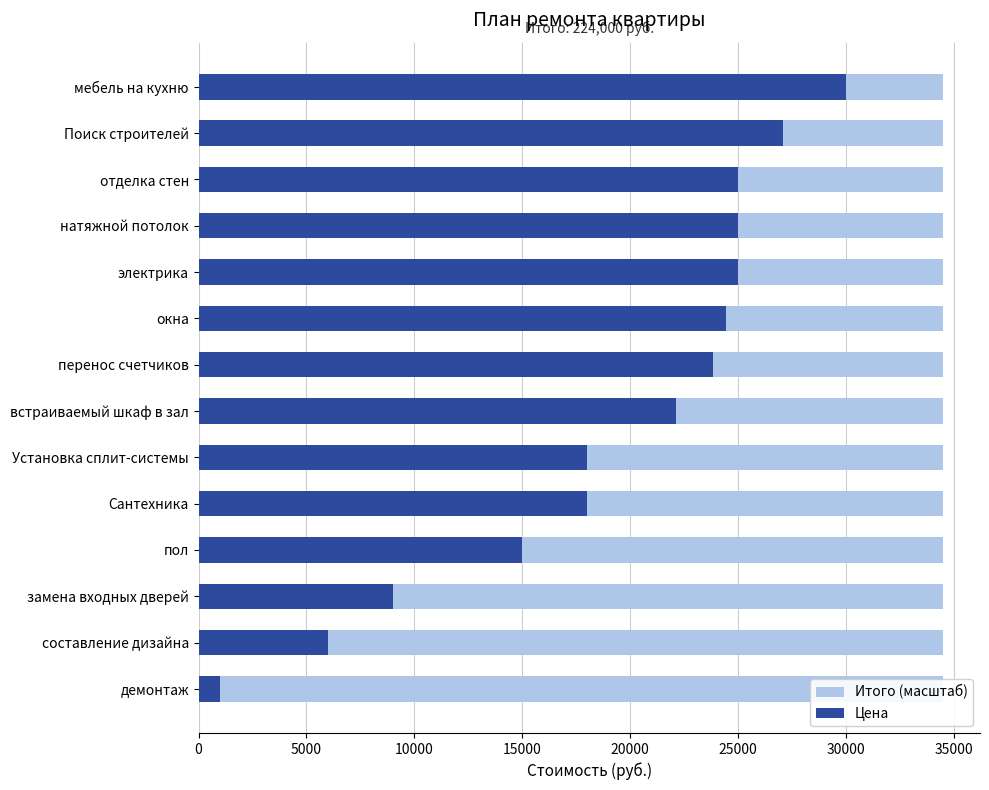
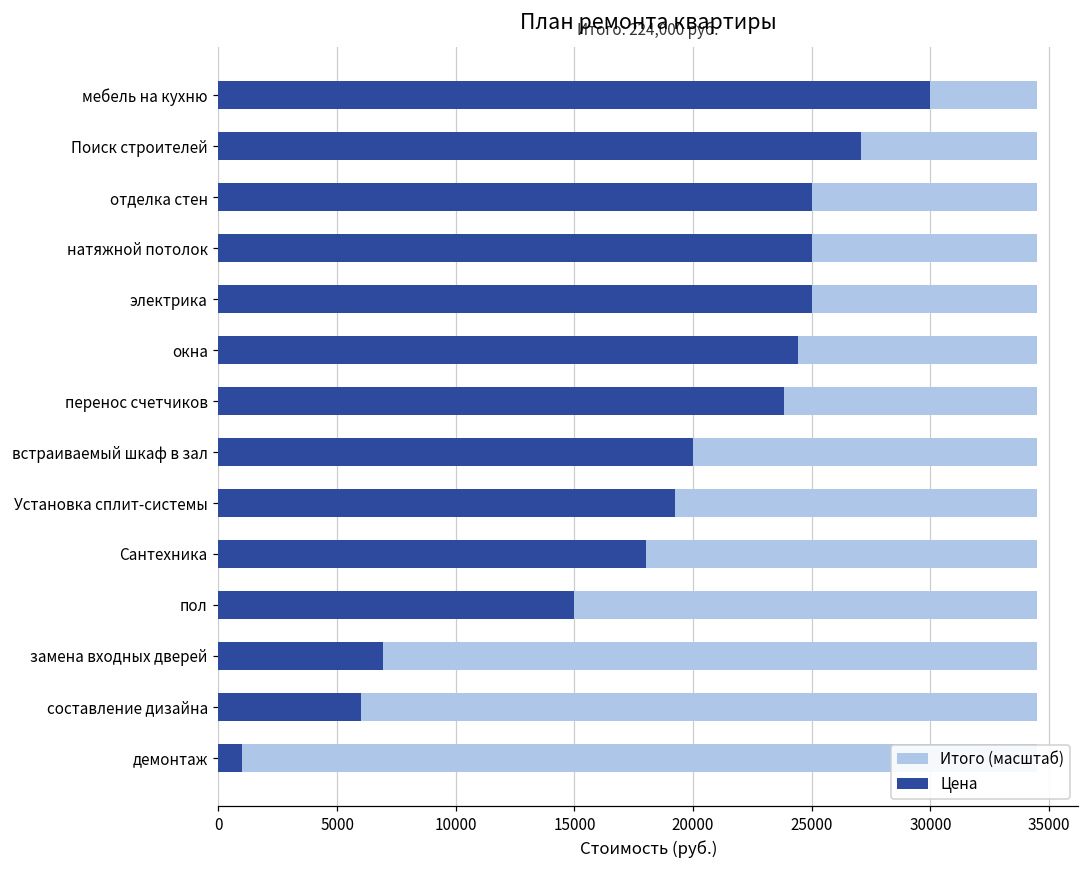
  {
    "Итого (масштаб)": {
      "мебель на кухню": 34500,
      "Поиск строителей": 34500,
      "отделка стен": 34500,
      "натяжной потолок": 34500,
      "электрика": 34500,
      "окна": 34500,
      "перенос счетчиков": 34500,
      "встраиваемый шкаф в зал": 34500,
      "Установка сплит-системы": 34500,
      "Сантехника": 34500,
      "пол": 34500,
      "замена входных дверей": 34500,
      "составление дизайна": 34500
    },
    "Цена": {
-     "встраиваемый шкаф в зал": 22100,
-     "Установка сплит-системы": 18000,
-     "замена входных дверей": 9000
+     "встраиваемый шкаф в зал": 20000,
+     "Установка сплит-системы": 19300,
+     "замена входных дверей": 6900
    }
  }
